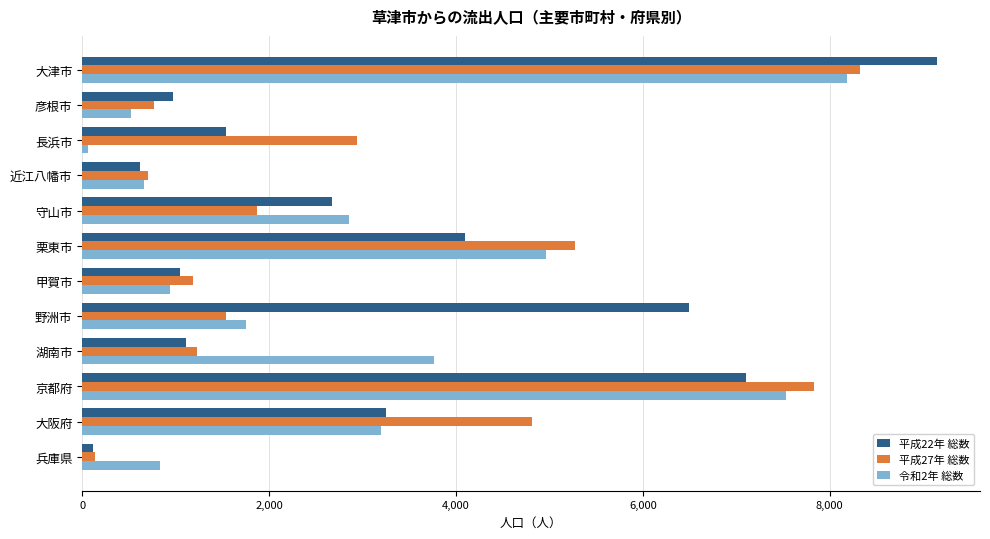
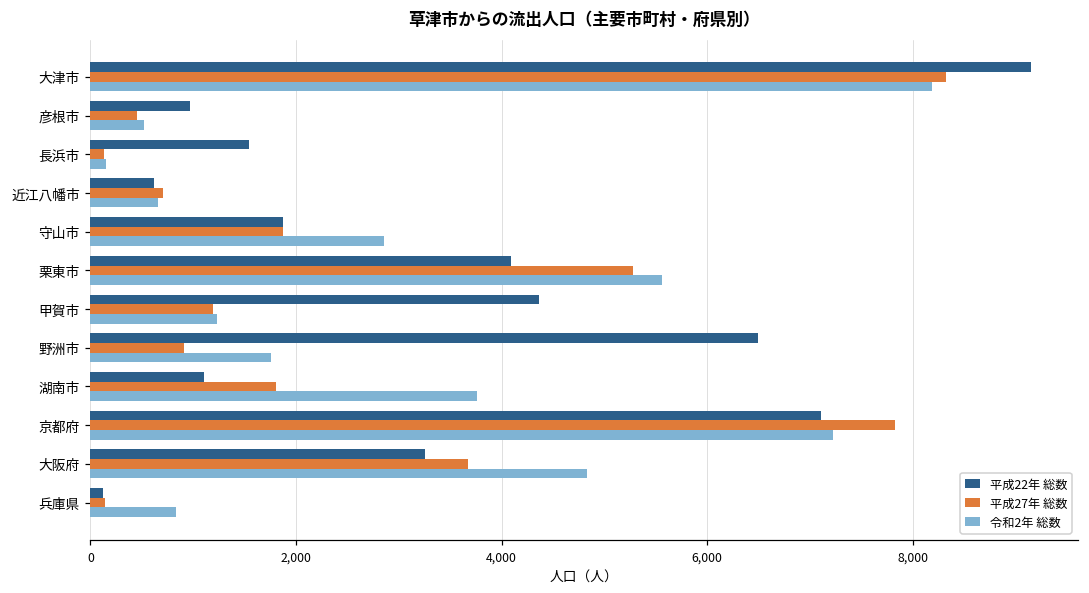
  {
    "平成22年 総数": {
      "大津市": "9,200",
      "彦根市": "1,000",
      "長浜市": "1,500",
      "近江八幡市": "600",
-     "守山市": "2,700",
+     "守山市": "1,900",
      "栗東市": "4,100",
-     "甲賀市": "1,000",
+     "甲賀市": "4,400",
      "野洲市": "6,500",
      "湖南市": "1,100",
      "京都府": "7,100",
      "大阪府": "3,300",
      "兵庫県": "100"
    },
    "平成27年 総数": {
      "大津市": "8,300",
-     "彦根市": "800",
-     "長浜市": "2,900",
+     "彦根市": "500",
+     "長浜市": "100",
      "近江八幡市": "700",
      "守山市": "1,900",
      "栗東市": "5,300",
      "甲賀市": "1,200",
-     "野洲市": "1,500",
-     "湖南市": "1,200",
+     "野洲市": "900",
+     "湖南市": "1,800",
      "京都府": "7,800",
-     "大阪府": "4,800",
+     "大阪府": "3,700",
      "兵庫県": "100"
    },
    "令和2年 総数": {
      "大津市": "8,200",
      "彦根市": "500",
-     "長浜市": "100",
+     "長浜市": "200",
      "近江八幡市": "700",
      "守山市": "2,900",
-     "栗東市": "5,000",
-     "甲賀市": "900",
+     "栗東市": "5,600",
+     "甲賀市": "1,200",
      "野洲市": "1,800",
      "湖南市": "3,800",
-     "京都府": "7,500",
-     "大阪府": "3,200",
+     "京都府": "7,200",
+     "大阪府": "4,800",
      "兵庫県": "800"
    }
  }
